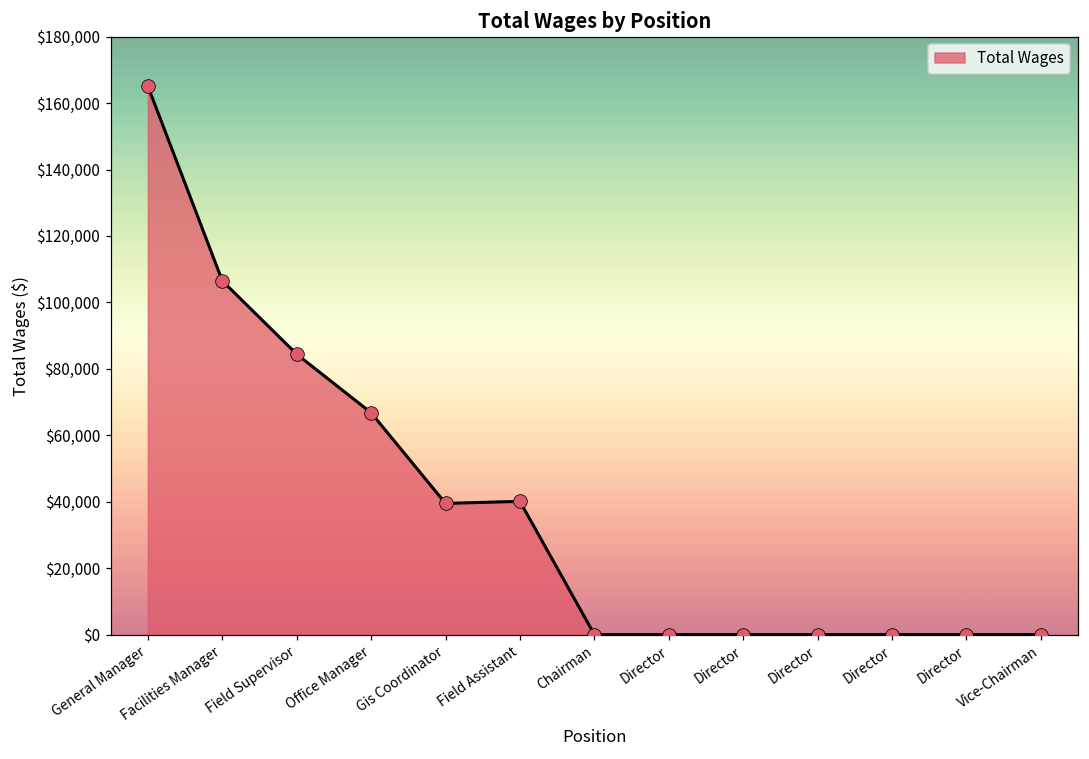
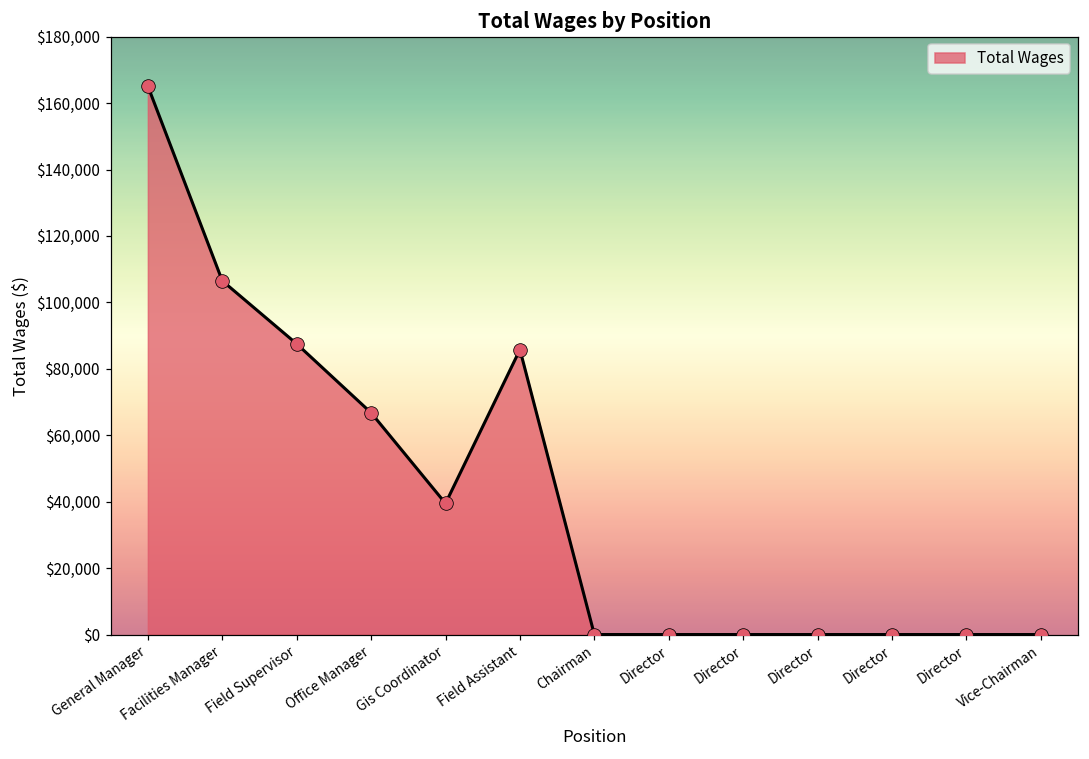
  {
    "General Manager": "$165,000",
    "Facilities Manager": "$106,000",
-   "Field Supervisor": "$84,000",
+   "Field Supervisor": "$88,000",
    "Office Manager": "$67,000",
    "Gis Coordinator": "$39,000",
-   "Field Assistant": "$40,000",
+   "Field Assistant": "$86,000",
    "Chairman": "$0",
    "Vice-Chairman": "$0"
  }
